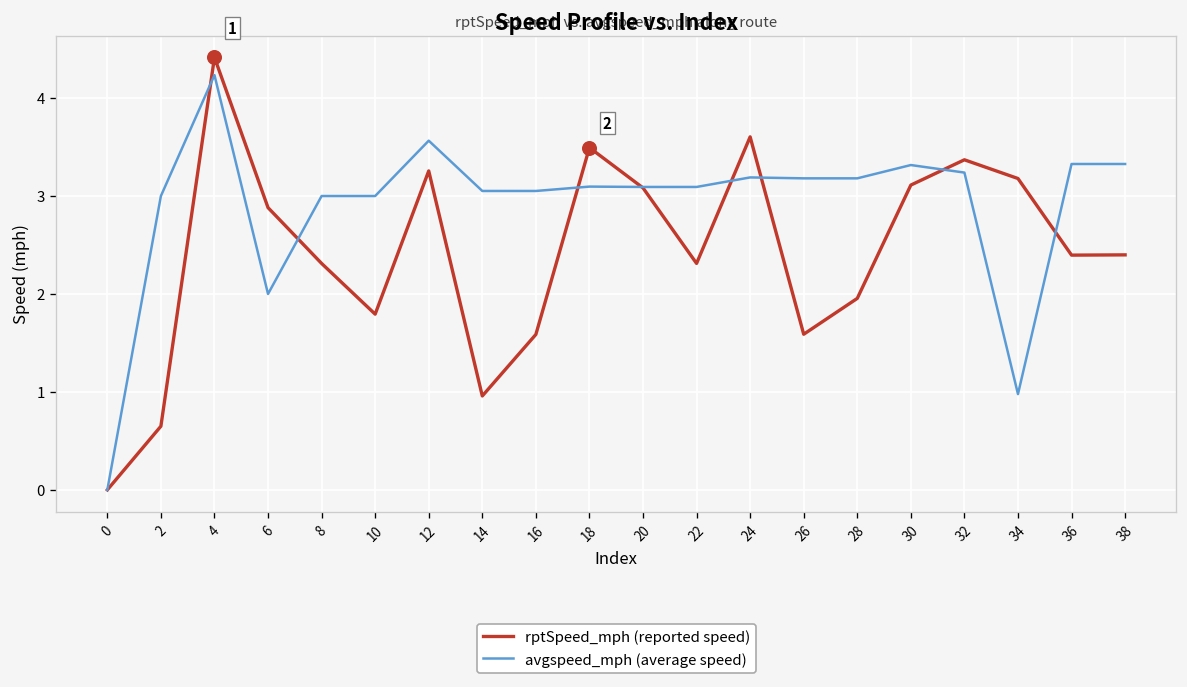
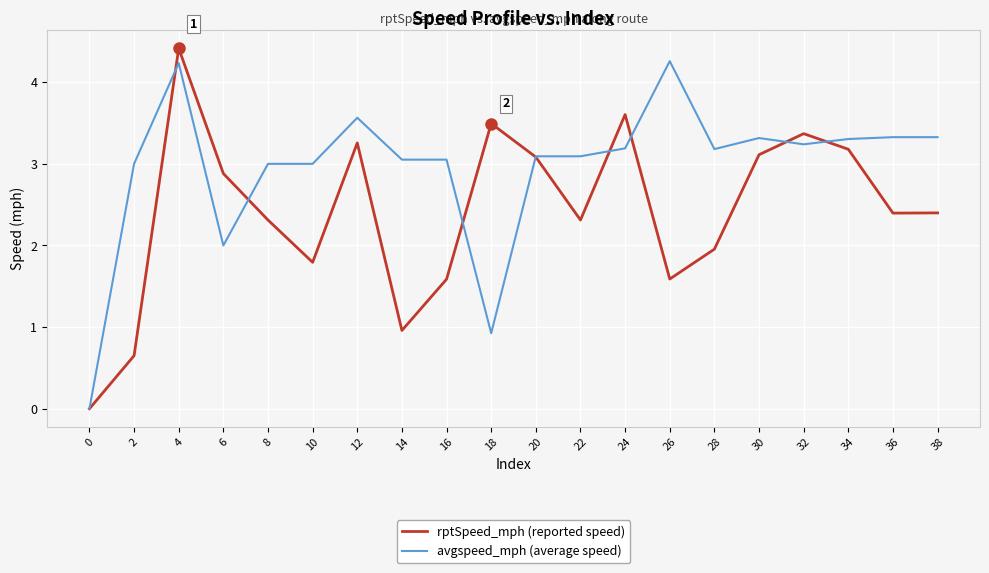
  {
    "avgspeed_mph (average speed)": {
      "2": 3.0,
      "4": 4.2,
      "6": 2.0,
      "8": 3.0,
      "10": 3.0,
      "12": 3.6,
      "14": 3.1,
      "16": 3.1,
-     "18": 3.1,
+     "18": 0.9,
      "22": 3.1,
      "24": 3.2,
-     "26": 3.2,
+     "26": 4.3,
      "28": 3.2,
      "30": 3.3,
      "32": 3.2,
-     "34": 1.0,
+     "34": 3.3,
      "36": 3.3,
      "38": 3.3
    }
  }
